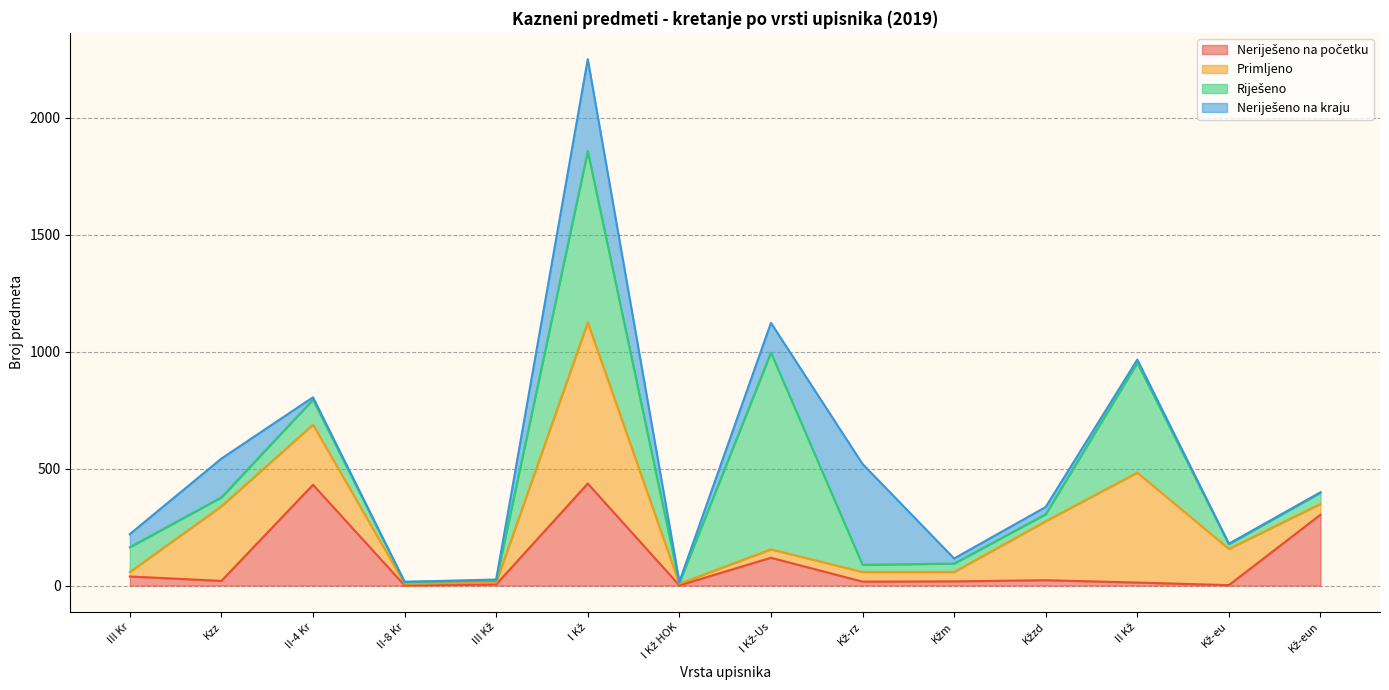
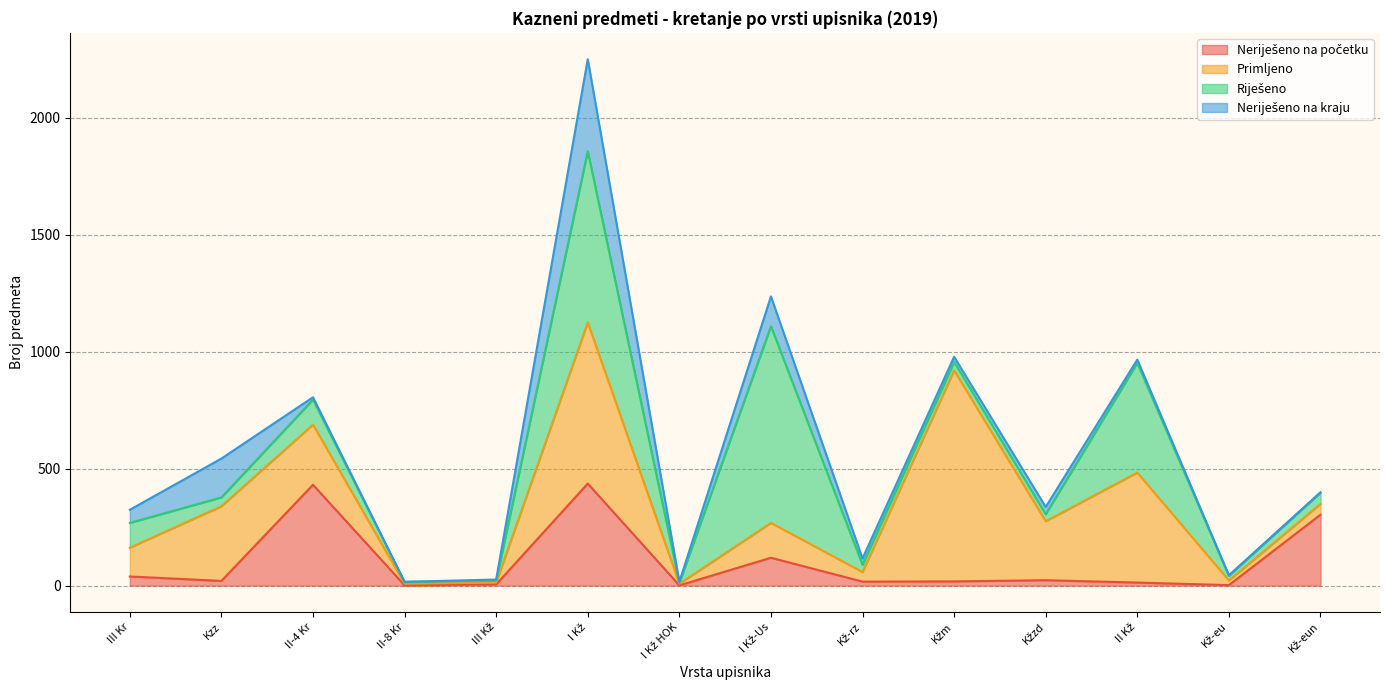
  {
    "Neriješeno na početku": {
      "III Kr": 40,
      "Kzz": 20,
      "II-4 Kr": 430,
      "I Kž": 440,
      "I Kž-Us": 120,
      "Kž-rz": 20,
      "Kžm": 20,
      "Kžzd": 20,
      "II Kž": 10,
      "Kž-eu": 0,
      "Kž-eun": 300
    },
    "Primljeno": {
-     "III Kr": 20,
+     "III Kr": 120,
      "Kzz": 320,
      "II-4 Kr": 260,
      "I Kž": 690,
-     "I Kž-Us": 40,
+     "I Kž-Us": 150,
      "Kž-rz": 40,
-     "Kžm": 40,
+     "Kžm": 900,
      "Kžzd": 250,
      "II Kž": 470,
-     "Kž-eu": 160,
+     "Kž-eu": 20,
      "Kž-eun": 50
    },
    "Riješeno": {
      "III Kr": 110,
      "Kzz": 40,
      "I Kž": 730,
      "I Kž-Us": 840,
      "Kž-rz": 30,
      "Kžm": 40,
      "Kžzd": 30,
      "II Kž": 470
    },
    "Neriješeno na kraju": {
      "III Kr": 60,
      "Kzz": 170,
      "I Kž": 390,
      "I Kž-Us": 130,
-     "Kž-rz": 430,
+     "Kž-rz": 30,
      "Kžm": 20,
      "Kžzd": 30,
      "II Kž": 10
    }
  }
